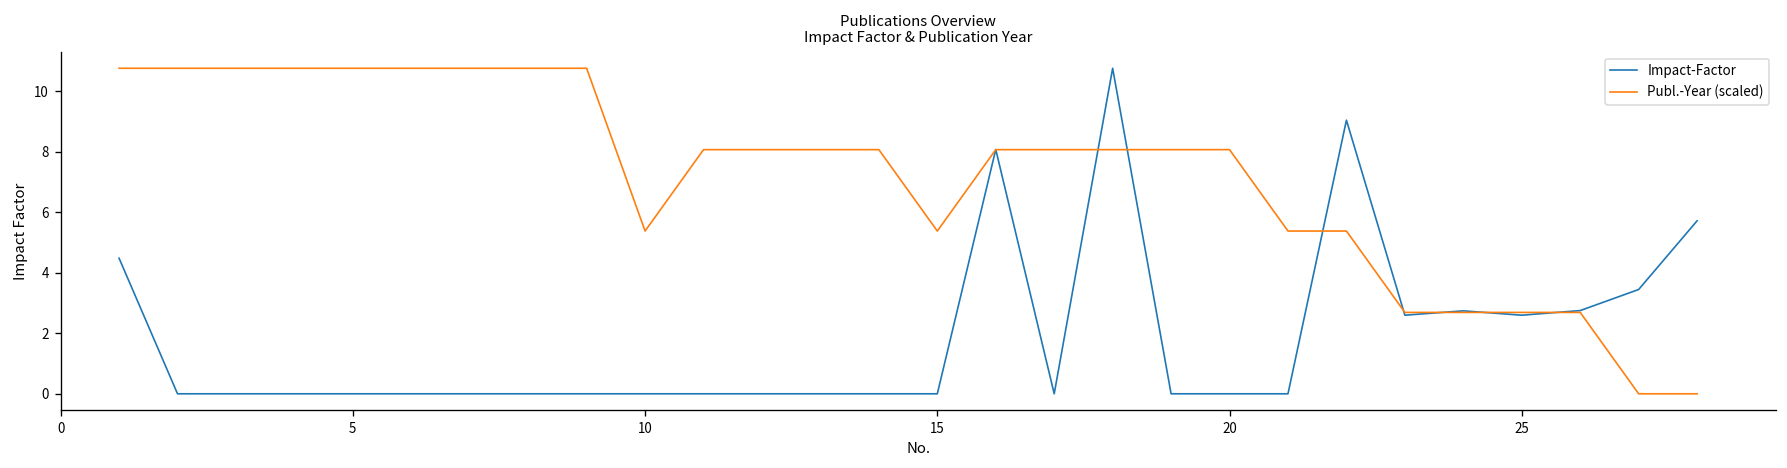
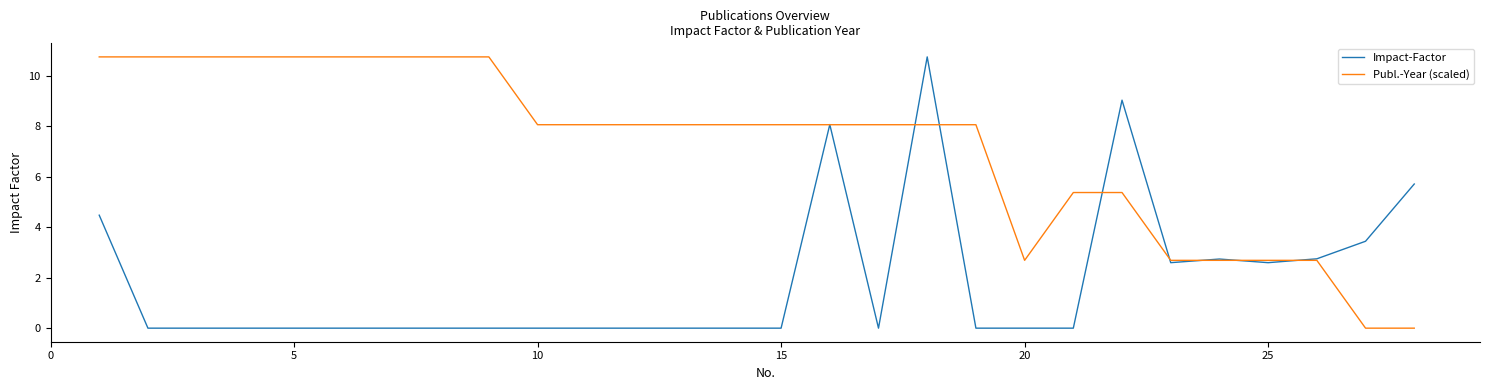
  {
    "Impact-Factor": {
      "5": 0.0,
      "10": 0.0,
      "15": 0.0,
      "20": 0.0
    },
    "Publ.-Year (scaled)": {
      "5": 10.8,
-     "10": 5.4,
-     "15": 5.4,
-     "20": 8.1
+     "10": 8.1,
+     "15": 8.1,
+     "20": 2.7
    }
  }
